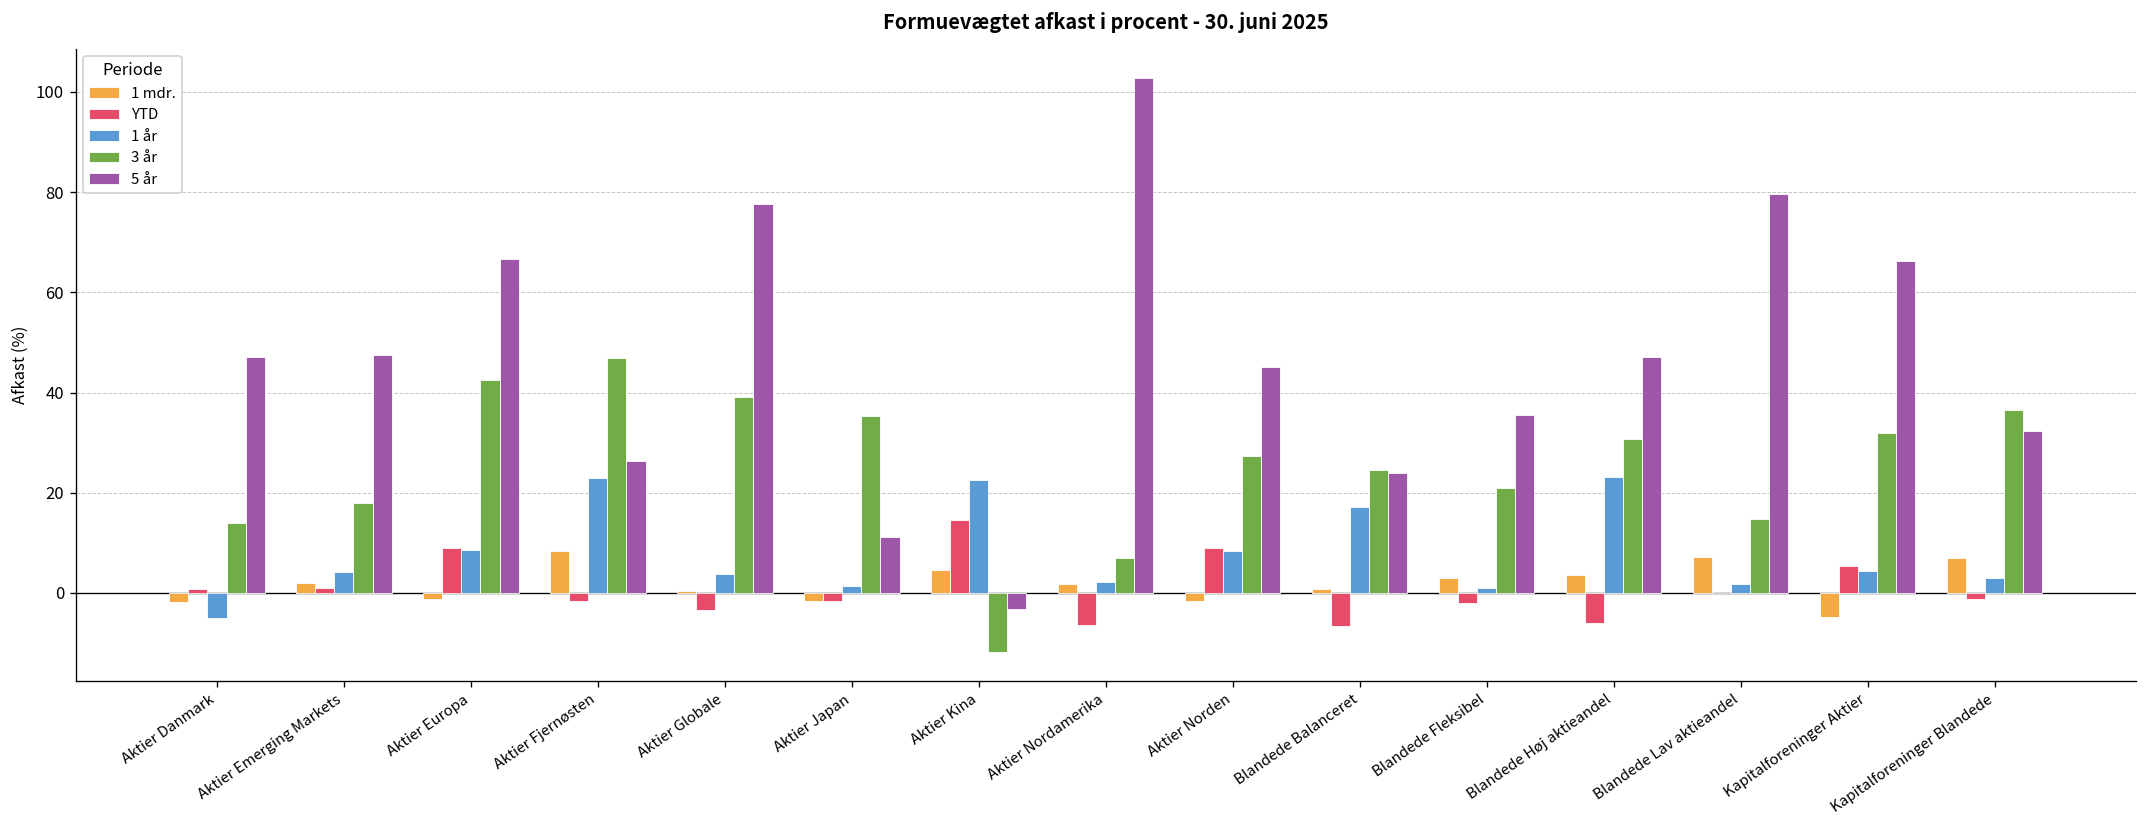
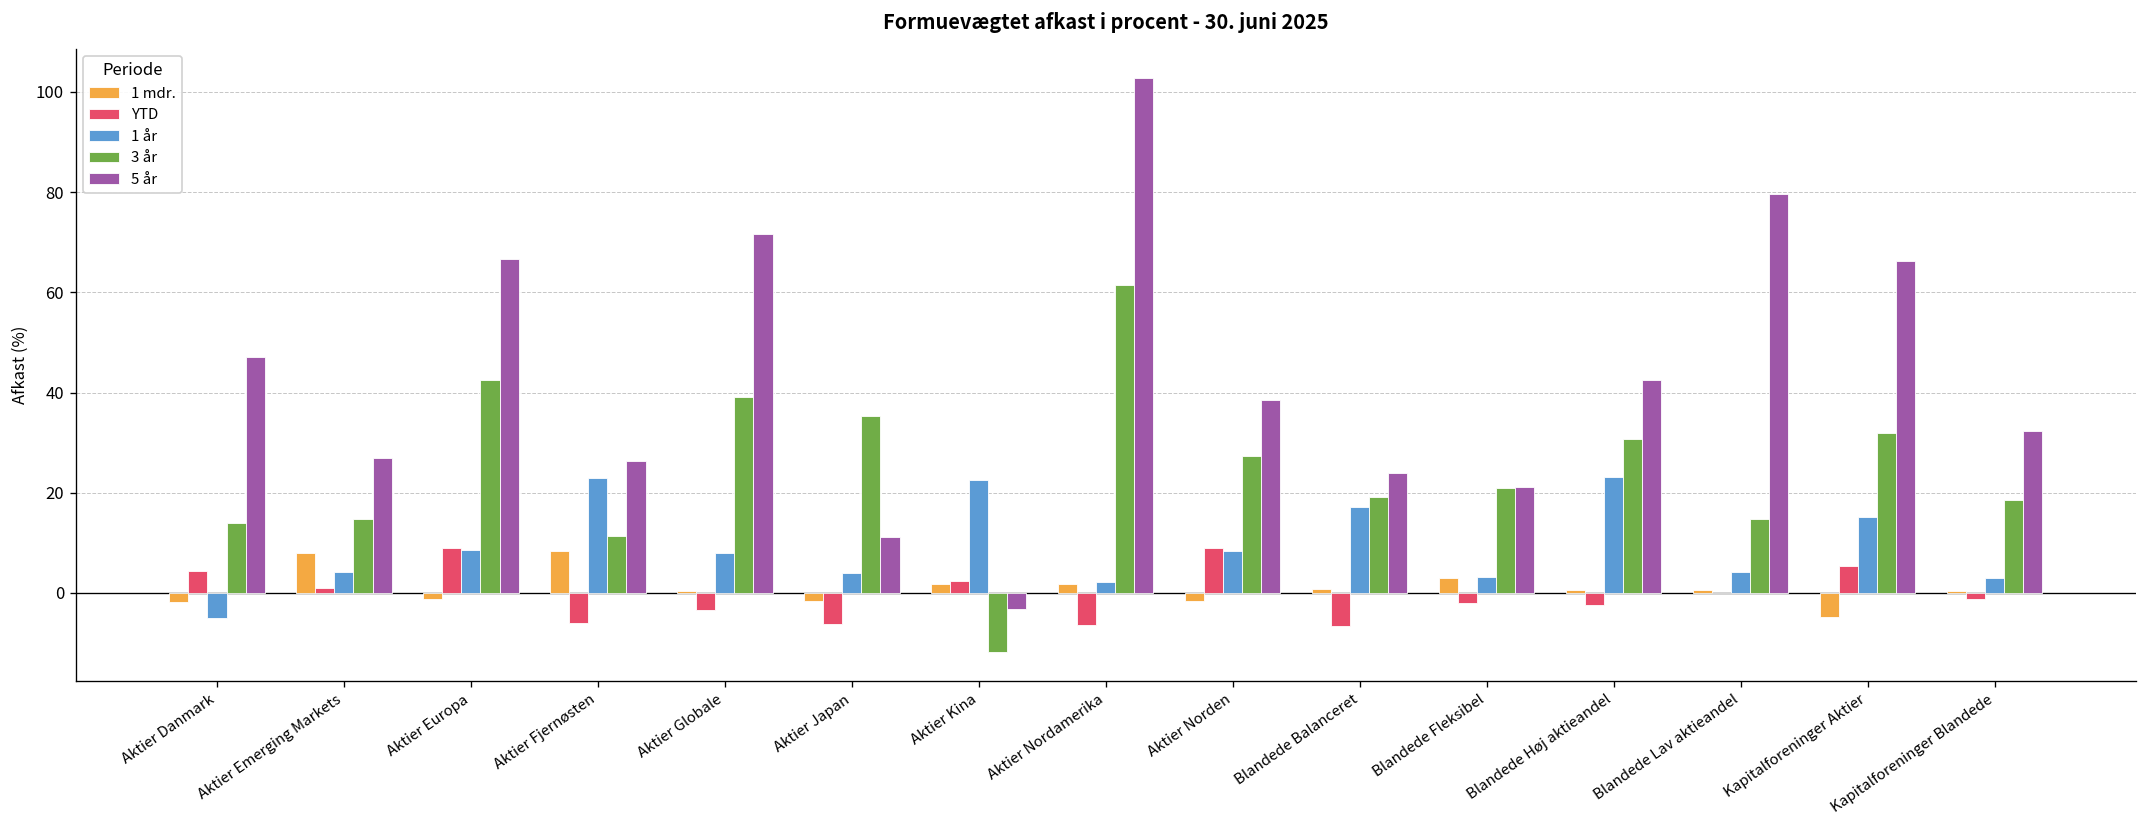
  {
    "1 mdr.": {
      "Aktier Danmark": -2,
-     "Aktier Emerging Markets": 2,
+     "Aktier Emerging Markets": 8,
      "Aktier Europa": -1,
      "Aktier Fjernøsten": 8,
      "Aktier Japan": -2,
-     "Aktier Kina": 5,
+     "Aktier Kina": 2,
      "Aktier Nordamerika": 2,
      "Aktier Norden": -2,
      "Blandede Balanceret": 1,
      "Blandede Fleksibel": 3,
-     "Blandede Høj aktieandel": 4,
-     "Blandede Lav aktieandel": 7,
+     "Blandede Høj aktieandel": 1,
+     "Blandede Lav aktieandel": 1,
      "Kapitalforeninger Aktier": -5,
-     "Kapitalforeninger Blandede": 7
+     "Kapitalforeninger Blandede": 0
    },
    "YTD": {
-     "Aktier Danmark": 1,
+     "Aktier Danmark": 4,
      "Aktier Emerging Markets": 1,
      "Aktier Europa": 9,
-     "Aktier Fjernøsten": -2,
+     "Aktier Fjernøsten": -6,
      "Aktier Globale": -3,
-     "Aktier Japan": -2,
-     "Aktier Kina": 15,
+     "Aktier Japan": -6,
+     "Aktier Kina": 2,
      "Aktier Nordamerika": -6,
      "Aktier Norden": 9,
      "Blandede Balanceret": -7,
      "Blandede Fleksibel": -2,
-     "Blandede Høj aktieandel": -6,
+     "Blandede Høj aktieandel": -2,
      "Kapitalforeninger Aktier": 5,
      "Kapitalforeninger Blandede": -1
    },
    "1 år": {
      "Aktier Danmark": -5,
      "Aktier Emerging Markets": 4,
      "Aktier Europa": 8,
      "Aktier Fjernøsten": 23,
-     "Aktier Globale": 4,
-     "Aktier Japan": 1,
+     "Aktier Globale": 8,
+     "Aktier Japan": 4,
      "Aktier Kina": 23,
      "Aktier Nordamerika": 2,
      "Aktier Norden": 8,
      "Blandede Balanceret": 17,
-     "Blandede Fleksibel": 1,
+     "Blandede Fleksibel": 3,
      "Blandede Høj aktieandel": 23,
-     "Blandede Lav aktieandel": 2,
-     "Kapitalforeninger Aktier": 4,
+     "Blandede Lav aktieandel": 4,
+     "Kapitalforeninger Aktier": 15,
      "Kapitalforeninger Blandede": 3
    },
    "3 år": {
      "Aktier Danmark": 14,
-     "Aktier Emerging Markets": 18,
+     "Aktier Emerging Markets": 15,
      "Aktier Europa": 43,
-     "Aktier Fjernøsten": 47,
+     "Aktier Fjernøsten": 11,
      "Aktier Globale": 39,
      "Aktier Japan": 35,
      "Aktier Kina": -12,
-     "Aktier Nordamerika": 7,
+     "Aktier Nordamerika": 62,
      "Aktier Norden": 27,
-     "Blandede Balanceret": 25,
+     "Blandede Balanceret": 19,
      "Blandede Fleksibel": 21,
      "Blandede Høj aktieandel": 31,
      "Blandede Lav aktieandel": 15,
      "Kapitalforeninger Aktier": 32,
-     "Kapitalforeninger Blandede": 37
+     "Kapitalforeninger Blandede": 19
    },
    "5 år": {
      "Aktier Danmark": 47,
-     "Aktier Emerging Markets": 47,
+     "Aktier Emerging Markets": 27,
      "Aktier Europa": 67,
      "Aktier Fjernøsten": 26,
-     "Aktier Globale": 78,
+     "Aktier Globale": 72,
      "Aktier Japan": 11,
      "Aktier Kina": -3,
      "Aktier Nordamerika": 103,
-     "Aktier Norden": 45,
+     "Aktier Norden": 39,
      "Blandede Balanceret": 24,
-     "Blandede Fleksibel": 35,
-     "Blandede Høj aktieandel": 47,
+     "Blandede Fleksibel": 21,
+     "Blandede Høj aktieandel": 42,
      "Blandede Lav aktieandel": 80,
      "Kapitalforeninger Aktier": 66,
      "Kapitalforeninger Blandede": 32
    }
  }
